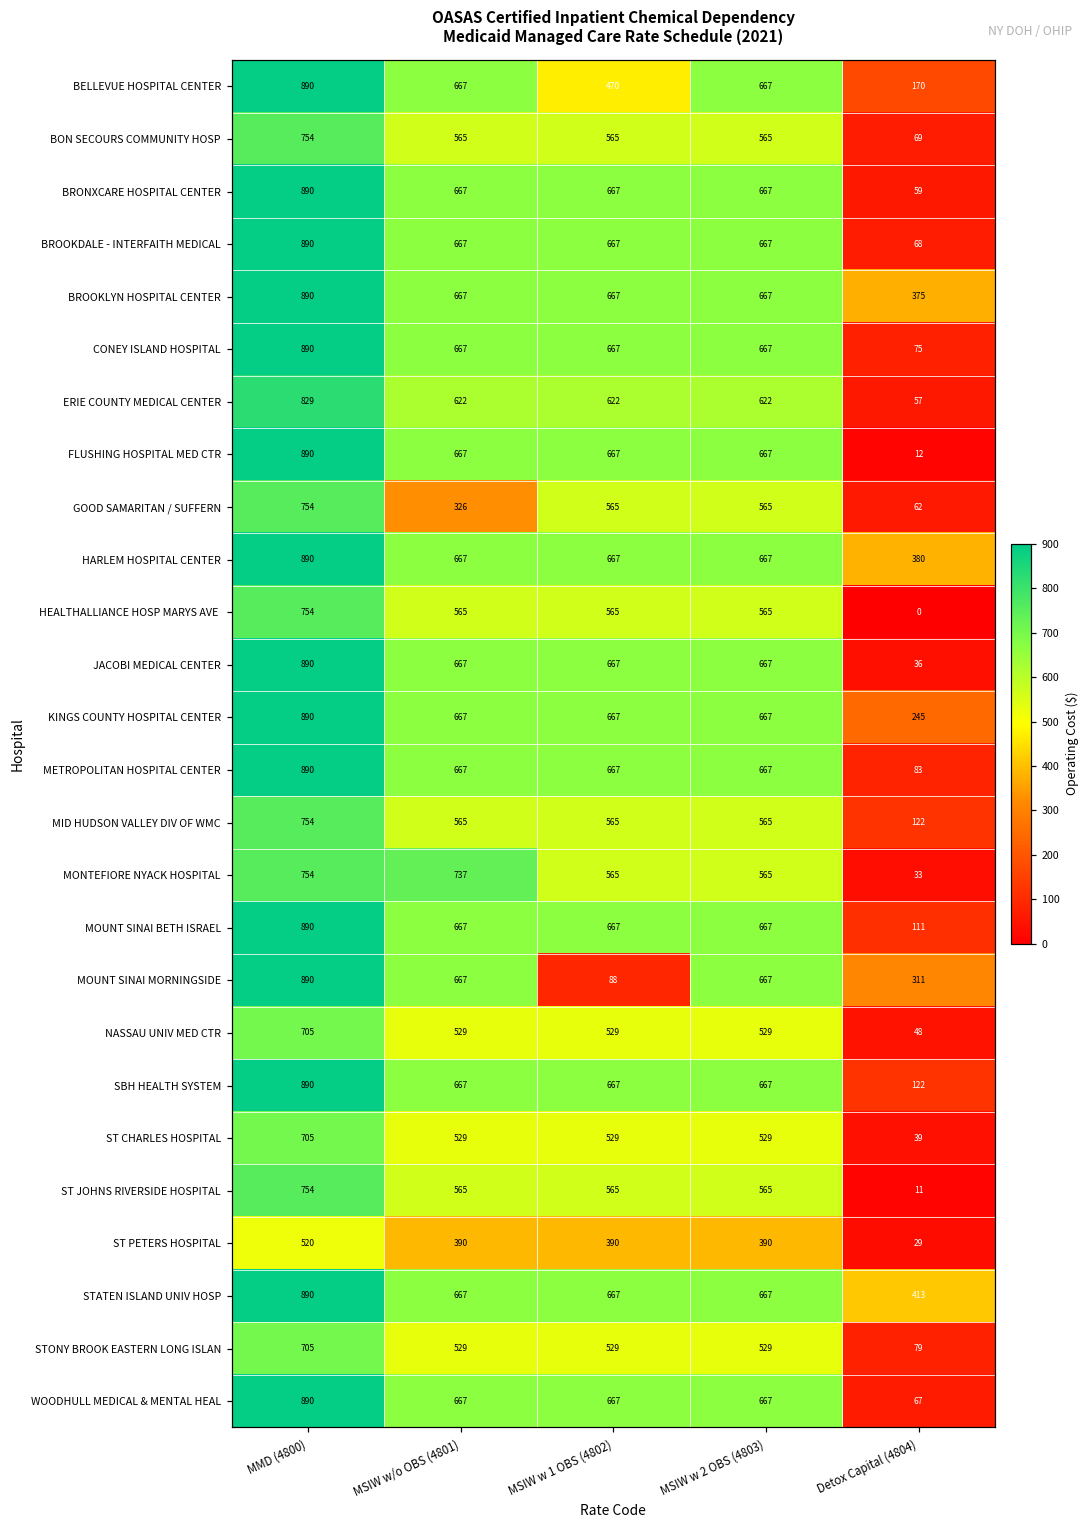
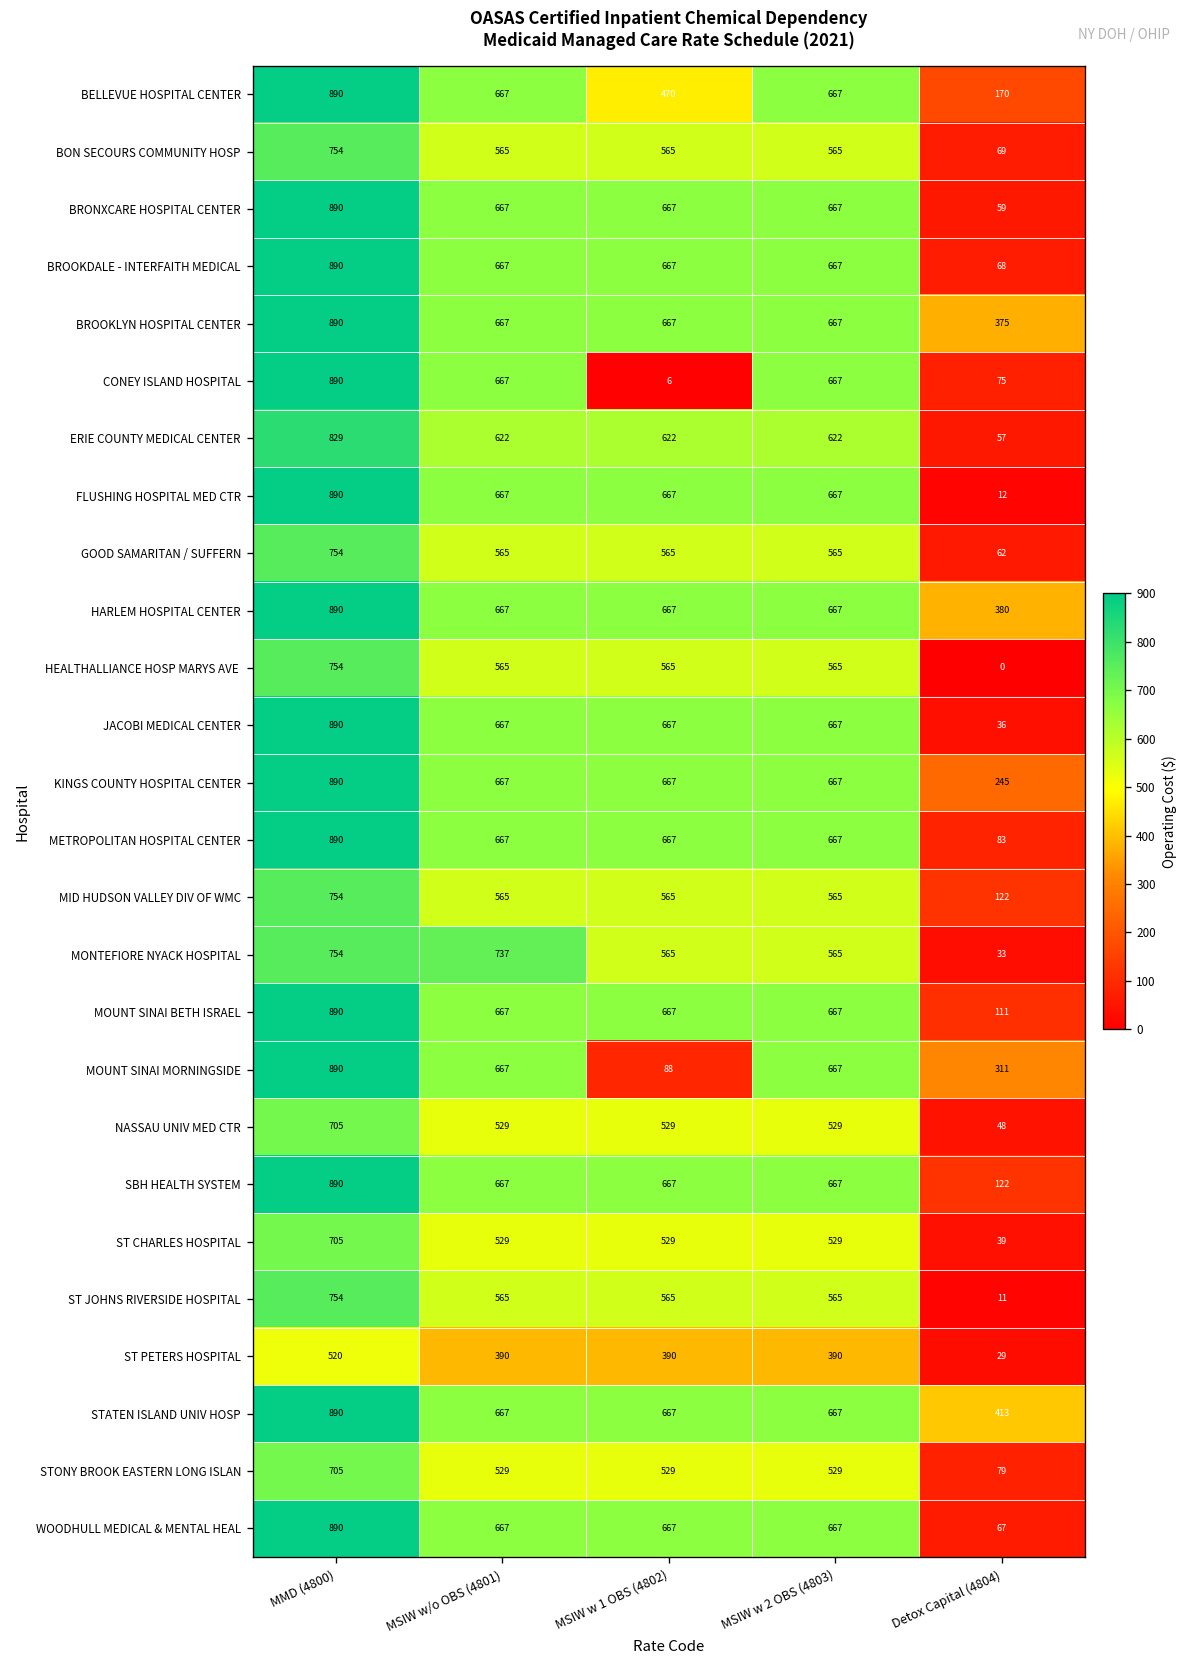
  {
    "BELLEVUE HOSPITAL CENTER": {
      "MMD (4800)": 890,
      "MSIW w/o OBS (4801)": 667,
      "MSIW w 1 OBS (4802)": 470,
      "MSIW w 2 OBS (4803)": 667,
      "Detox Capital (4804)": 170
    },
    "BON SECOURS COMMUNITY HOSP": {
      "MMD (4800)": 754,
      "MSIW w/o OBS (4801)": 565,
      "MSIW w 1 OBS (4802)": 565,
      "MSIW w 2 OBS (4803)": 565,
      "Detox Capital (4804)": 69
    },
    "BRONXCARE HOSPITAL CENTER": {
      "MMD (4800)": 890,
      "MSIW w/o OBS (4801)": 667,
      "MSIW w 1 OBS (4802)": 667,
      "MSIW w 2 OBS (4803)": 667,
      "Detox Capital (4804)": 59
    },
    "BROOKDALE - INTERFAITH MEDICAL": {
      "MMD (4800)": 890,
      "MSIW w/o OBS (4801)": 667,
      "MSIW w 1 OBS (4802)": 667,
      "MSIW w 2 OBS (4803)": 667,
      "Detox Capital (4804)": 68
    },
    "BROOKLYN HOSPITAL CENTER": {
      "MMD (4800)": 890,
      "MSIW w/o OBS (4801)": 667,
      "MSIW w 1 OBS (4802)": 667,
      "MSIW w 2 OBS (4803)": 667,
      "Detox Capital (4804)": 375
    },
    "CONEY ISLAND HOSPITAL": {
      "MMD (4800)": 890,
      "MSIW w/o OBS (4801)": 667,
-     "MSIW w 1 OBS (4802)": 667,
+     "MSIW w 1 OBS (4802)": 6,
      "MSIW w 2 OBS (4803)": 667,
      "Detox Capital (4804)": 75
    },
    "ERIE COUNTY MEDICAL CENTER": {
      "MMD (4800)": 829,
      "MSIW w/o OBS (4801)": 622,
      "MSIW w 1 OBS (4802)": 622,
      "MSIW w 2 OBS (4803)": 622,
      "Detox Capital (4804)": 57
    },
    "FLUSHING HOSPITAL MED CTR": {
      "MMD (4800)": 890,
      "MSIW w/o OBS (4801)": 667,
      "MSIW w 1 OBS (4802)": 667,
      "MSIW w 2 OBS (4803)": 667,
      "Detox Capital (4804)": 12
    },
    "GOOD SAMARITAN / SUFFERN": {
      "MMD (4800)": 754,
-     "MSIW w/o OBS (4801)": 326,
+     "MSIW w/o OBS (4801)": 565,
      "MSIW w 1 OBS (4802)": 565,
      "MSIW w 2 OBS (4803)": 565,
      "Detox Capital (4804)": 62
    },
    "HARLEM HOSPITAL CENTER": {
      "MMD (4800)": 890,
      "MSIW w/o OBS (4801)": 667,
      "MSIW w 1 OBS (4802)": 667,
      "MSIW w 2 OBS (4803)": 667,
      "Detox Capital (4804)": 380
    },
    "HEALTHALLIANCE HOSP MARYS AVE": {
      "MMD (4800)": 754,
      "MSIW w/o OBS (4801)": 565,
      "MSIW w 1 OBS (4802)": 565,
      "MSIW w 2 OBS (4803)": 565,
      "Detox Capital (4804)": 0
    },
    "JACOBI MEDICAL CENTER": {
      "MMD (4800)": 890,
      "MSIW w/o OBS (4801)": 667,
      "MSIW w 1 OBS (4802)": 667,
      "MSIW w 2 OBS (4803)": 667,
      "Detox Capital (4804)": 36
    },
    "KINGS COUNTY HOSPITAL CENTER": {
      "MMD (4800)": 890,
      "MSIW w/o OBS (4801)": 667,
      "MSIW w 1 OBS (4802)": 667,
      "MSIW w 2 OBS (4803)": 667,
      "Detox Capital (4804)": 245
    },
    "METROPOLITAN HOSPITAL CENTER": {
      "MMD (4800)": 890,
      "MSIW w/o OBS (4801)": 667,
      "MSIW w 1 OBS (4802)": 667,
      "MSIW w 2 OBS (4803)": 667,
      "Detox Capital (4804)": 83
    },
    "MID HUDSON VALLEY DIV OF WMC": {
      "MMD (4800)": 754,
      "MSIW w/o OBS (4801)": 565,
      "MSIW w 1 OBS (4802)": 565,
      "MSIW w 2 OBS (4803)": 565,
      "Detox Capital (4804)": 122
    },
    "MONTEFIORE NYACK HOSPITAL": {
      "MMD (4800)": 754,
      "MSIW w/o OBS (4801)": 737,
      "MSIW w 1 OBS (4802)": 565,
      "MSIW w 2 OBS (4803)": 565,
      "Detox Capital (4804)": 33
    },
    "MOUNT SINAI BETH ISRAEL": {
      "MMD (4800)": 890,
      "MSIW w/o OBS (4801)": 667,
      "MSIW w 1 OBS (4802)": 667,
      "MSIW w 2 OBS (4803)": 667,
      "Detox Capital (4804)": 111
    },
    "MOUNT SINAI MORNINGSIDE": {
      "MMD (4800)": 890,
      "MSIW w/o OBS (4801)": 667,
      "MSIW w 1 OBS (4802)": 88,
      "MSIW w 2 OBS (4803)": 667,
      "Detox Capital (4804)": 311
    },
    "NASSAU UNIV MED CTR": {
      "MMD (4800)": 705,
      "MSIW w/o OBS (4801)": 529,
      "MSIW w 1 OBS (4802)": 529,
      "MSIW w 2 OBS (4803)": 529,
      "Detox Capital (4804)": 48
    },
    "SBH HEALTH SYSTEM": {
      "MMD (4800)": 890,
      "MSIW w/o OBS (4801)": 667,
      "MSIW w 1 OBS (4802)": 667,
      "MSIW w 2 OBS (4803)": 667,
      "Detox Capital (4804)": 122
    },
    "ST CHARLES HOSPITAL": {
      "MMD (4800)": 705,
      "MSIW w/o OBS (4801)": 529,
      "MSIW w 1 OBS (4802)": 529,
      "MSIW w 2 OBS (4803)": 529,
      "Detox Capital (4804)": 39
    },
    "ST JOHNS RIVERSIDE HOSPITAL": {
      "MMD (4800)": 754,
      "MSIW w/o OBS (4801)": 565,
      "MSIW w 1 OBS (4802)": 565,
      "MSIW w 2 OBS (4803)": 565,
      "Detox Capital (4804)": 11
    },
    "ST PETERS HOSPITAL": {
      "MMD (4800)": 520,
      "MSIW w/o OBS (4801)": 390,
      "MSIW w 1 OBS (4802)": 390,
      "MSIW w 2 OBS (4803)": 390,
      "Detox Capital (4804)": 29
    },
    "STATEN ISLAND UNIV HOSP": {
      "MMD (4800)": 890,
      "MSIW w/o OBS (4801)": 667,
      "MSIW w 1 OBS (4802)": 667,
      "MSIW w 2 OBS (4803)": 667,
      "Detox Capital (4804)": 413
    },
    "STONY BROOK EASTERN LONG ISLAN": {
      "MMD (4800)": 705,
      "MSIW w/o OBS (4801)": 529,
      "MSIW w 1 OBS (4802)": 529,
      "MSIW w 2 OBS (4803)": 529,
      "Detox Capital (4804)": 79
    },
    "WOODHULL MEDICAL & MENTAL HEAL": {
      "MMD (4800)": 890,
      "MSIW w/o OBS (4801)": 667,
      "MSIW w 1 OBS (4802)": 667,
      "MSIW w 2 OBS (4803)": 667,
      "Detox Capital (4804)": 67
    }
  }
